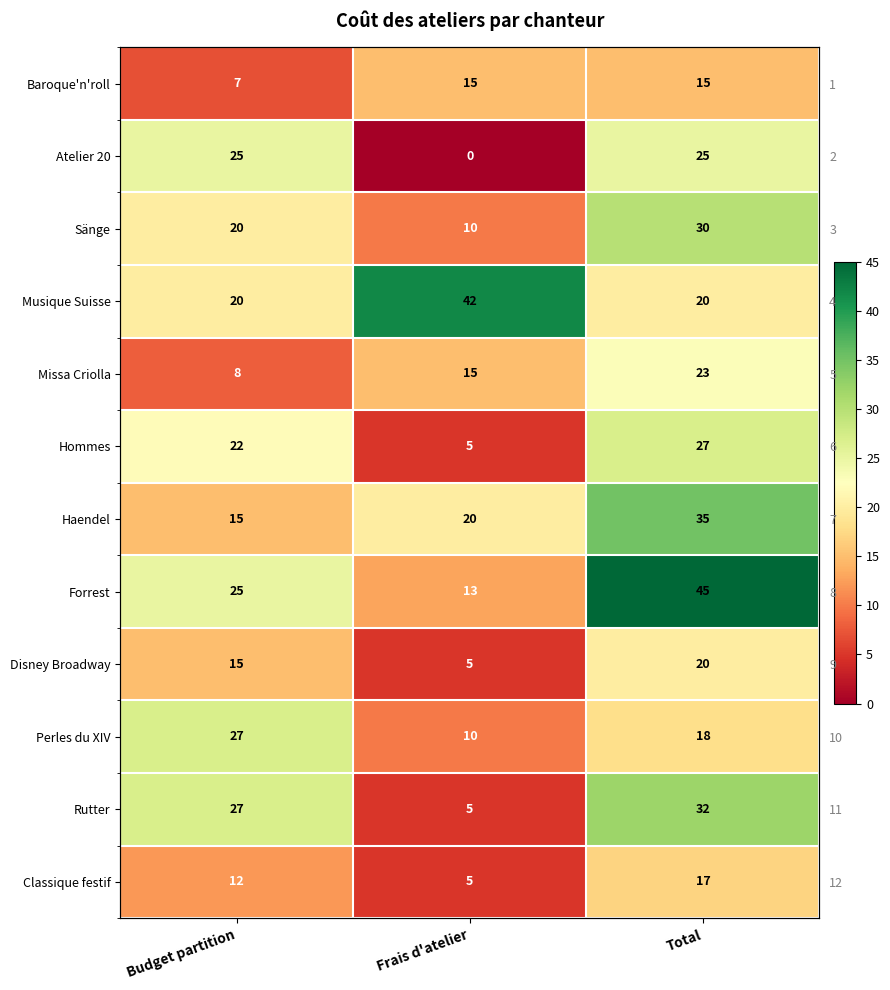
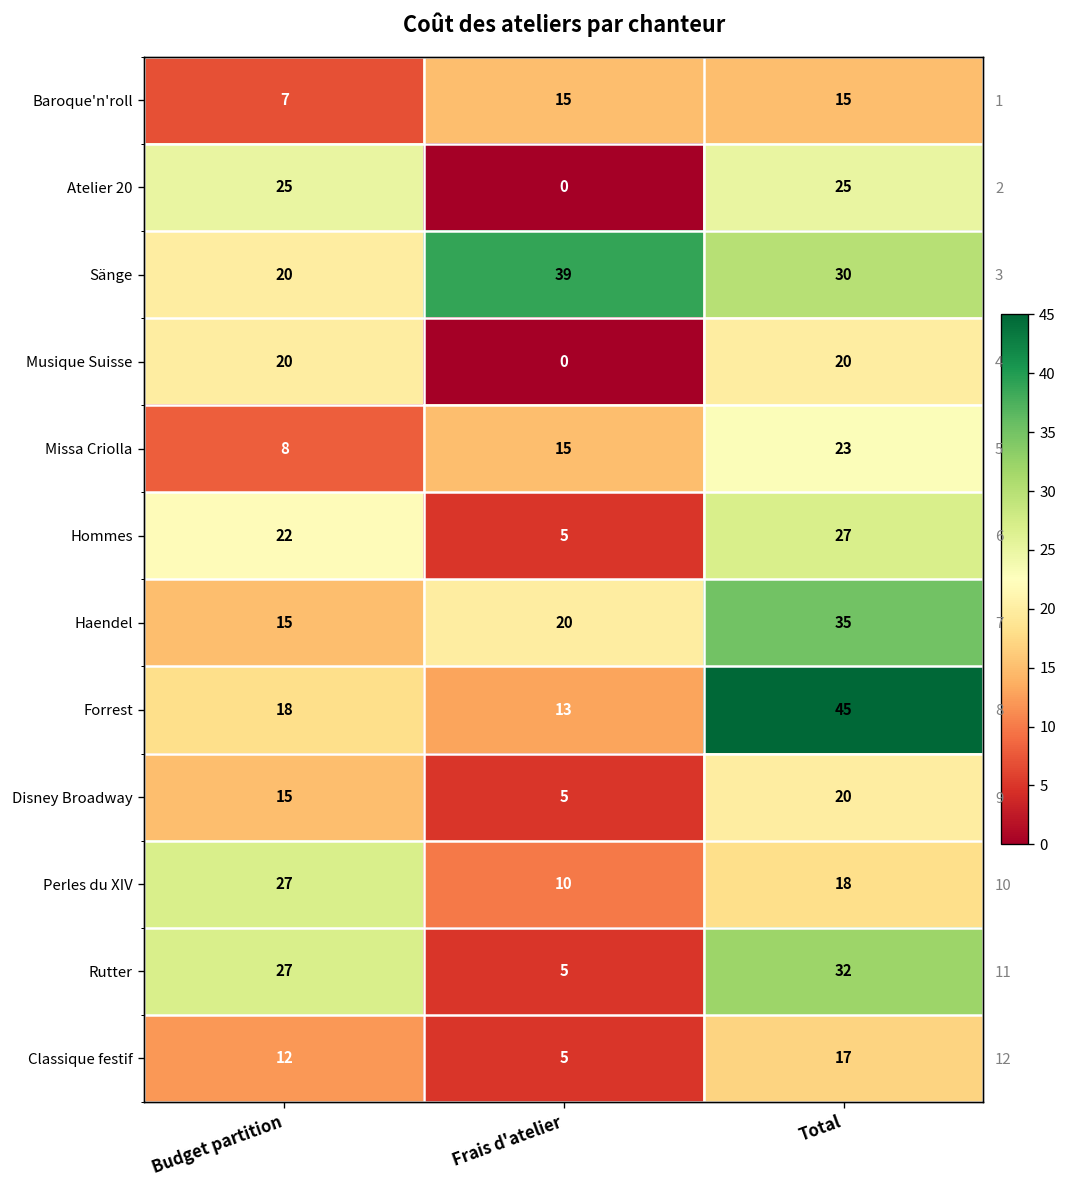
  {
    "Baroque'n'roll": {
      "Budget partition": 7,
      "Frais d'atelier": 15,
      "Total": 15
    },
    "Atelier 20": {
      "Budget partition": 25,
      "Frais d'atelier": 0,
      "Total": 25
    },
    "Sänge": {
      "Budget partition": 20,
-     "Frais d'atelier": 10,
+     "Frais d'atelier": 39,
      "Total": 30
    },
    "Musique Suisse": {
      "Budget partition": 20,
-     "Frais d'atelier": 42,
+     "Frais d'atelier": 0,
      "Total": 20
    },
    "Missa Criolla": {
      "Budget partition": 8,
      "Frais d'atelier": 15,
      "Total": 23
    },
    "Hommes": {
      "Budget partition": 22,
      "Frais d'atelier": 5,
      "Total": 27
    },
    "Haendel": {
      "Budget partition": 15,
      "Frais d'atelier": 20,
      "Total": 35
    },
    "Forrest": {
-     "Budget partition": 25,
+     "Budget partition": 18,
      "Frais d'atelier": 13,
      "Total": 45
    },
    "Disney Broadway": {
      "Budget partition": 15,
      "Frais d'atelier": 5,
      "Total": 20
    },
    "Perles du XIV": {
      "Budget partition": 27,
      "Frais d'atelier": 10,
      "Total": 18
    },
    "Rutter": {
      "Budget partition": 27,
      "Frais d'atelier": 5,
      "Total": 32
    },
    "Classique festif": {
      "Budget partition": 12,
      "Frais d'atelier": 5,
      "Total": 17
    }
  }
